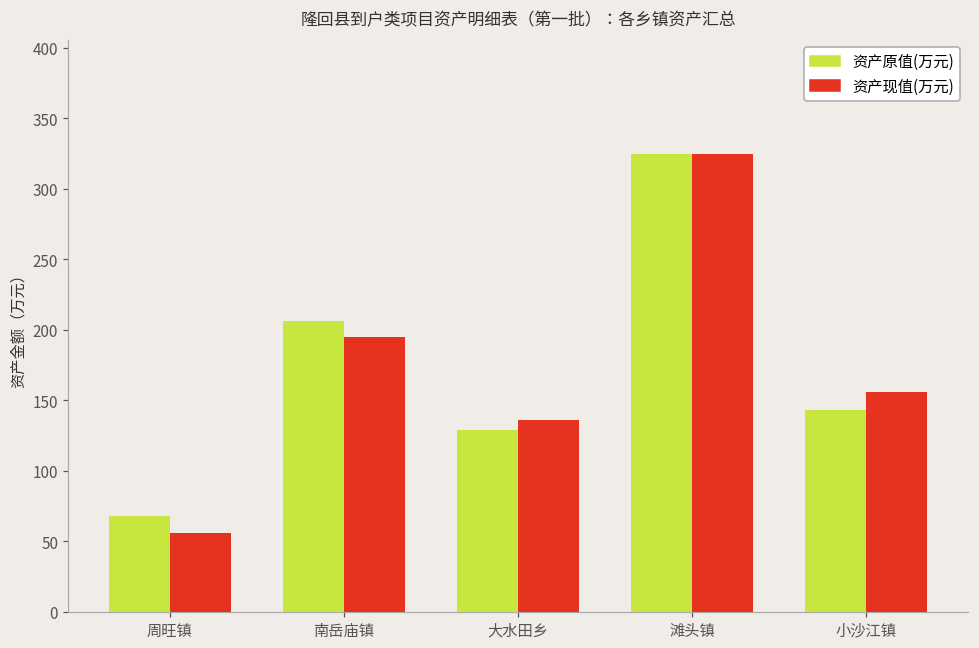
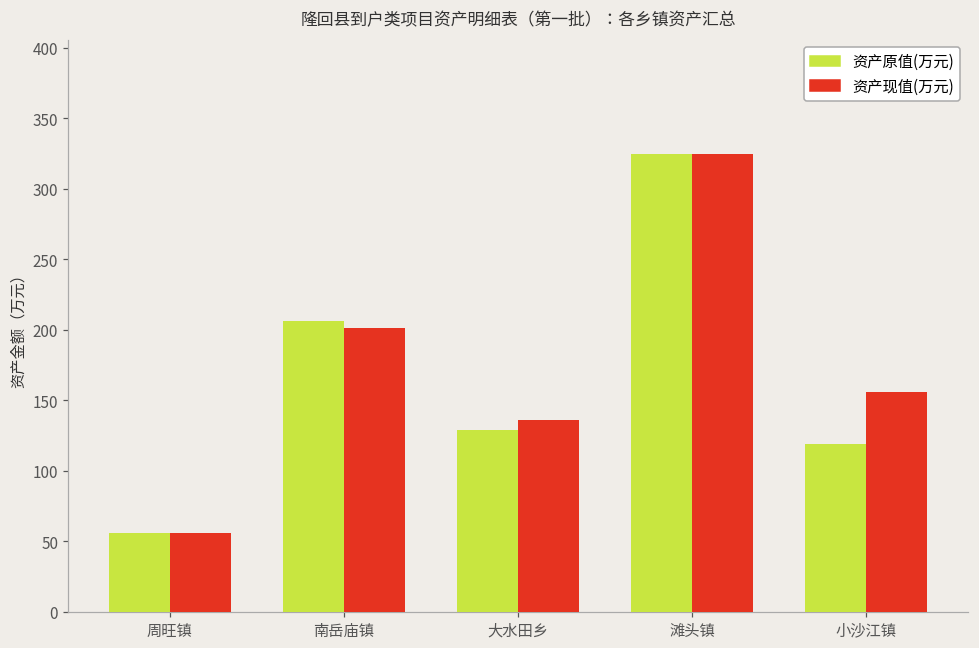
  {
    "资产原值(万元)": {
-     "周旺镇": 68,
+     "周旺镇": 56,
      "南岳庙镇": 206,
      "大水田乡": 129,
      "滩头镇": 325,
-     "小沙江镇": 143
+     "小沙江镇": 119
    },
    "资产现值(万元)": {
      "周旺镇": 56,
-     "南岳庙镇": 195,
+     "南岳庙镇": 201,
      "大水田乡": 136,
      "滩头镇": 325,
      "小沙江镇": 156
    }
  }
